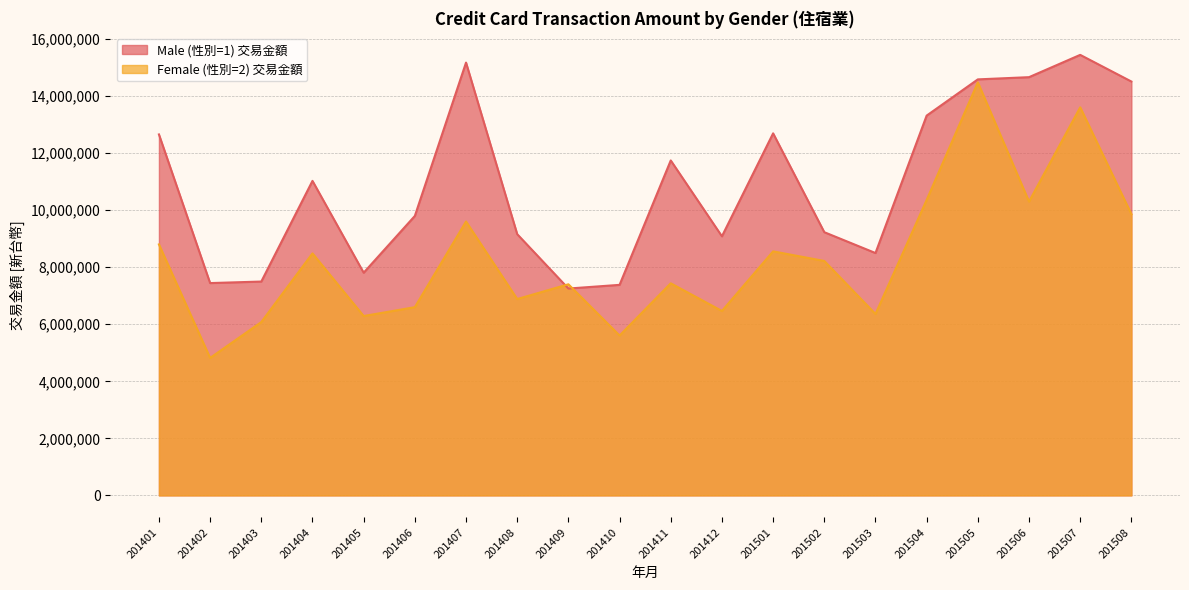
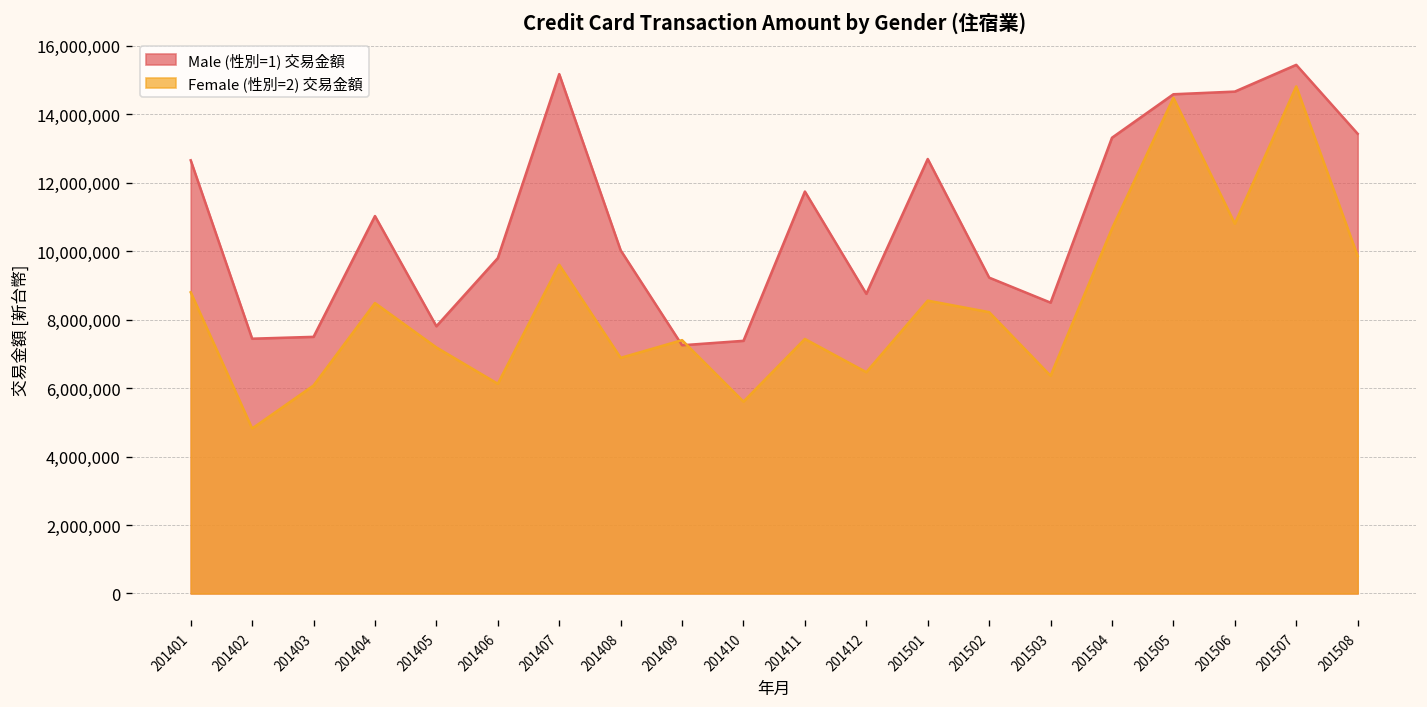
  {
    "Male (性別=1) 交易金額": {
      "201401": "12,700,000",
      "201402": "7,400,000",
      "201403": "7,500,000",
      "201404": "11,000,000",
      "201405": "7,800,000",
      "201406": "9,800,000",
      "201407": "15,200,000",
-     "201408": "9,200,000",
+     "201408": "10,000,000",
      "201409": "7,300,000",
      "201410": "7,400,000",
      "201411": "11,700,000",
-     "201412": "9,100,000",
+     "201412": "8,800,000",
      "201501": "12,700,000",
      "201502": "9,200,000",
      "201503": "8,500,000",
      "201504": "13,300,000",
      "201505": "14,600,000",
      "201506": "14,700,000",
      "201507": "15,400,000",
-     "201508": "14,500,000"
+     "201508": "13,400,000"
    },
    "Female (性別=2) 交易金額": {
      "201401": "8,800,000",
      "201402": "4,800,000",
      "201403": "6,100,000",
      "201404": "8,500,000",
-     "201405": "6,300,000",
-     "201406": "6,600,000",
+     "201405": "7,200,000",
+     "201406": "6,100,000",
      "201407": "9,600,000",
      "201408": "6,900,000",
      "201409": "7,400,000",
      "201410": "5,600,000",
      "201411": "7,400,000",
      "201412": "6,500,000",
      "201501": "8,600,000",
      "201502": "8,200,000",
      "201503": "6,400,000",
-     "201504": "10,400,000",
+     "201504": "10,700,000",
      "201505": "14,500,000",
-     "201506": "10,300,000",
-     "201507": "13,600,000",
+     "201506": "10,800,000",
+     "201507": "14,800,000",
      "201508": "9,900,000"
    }
  }
